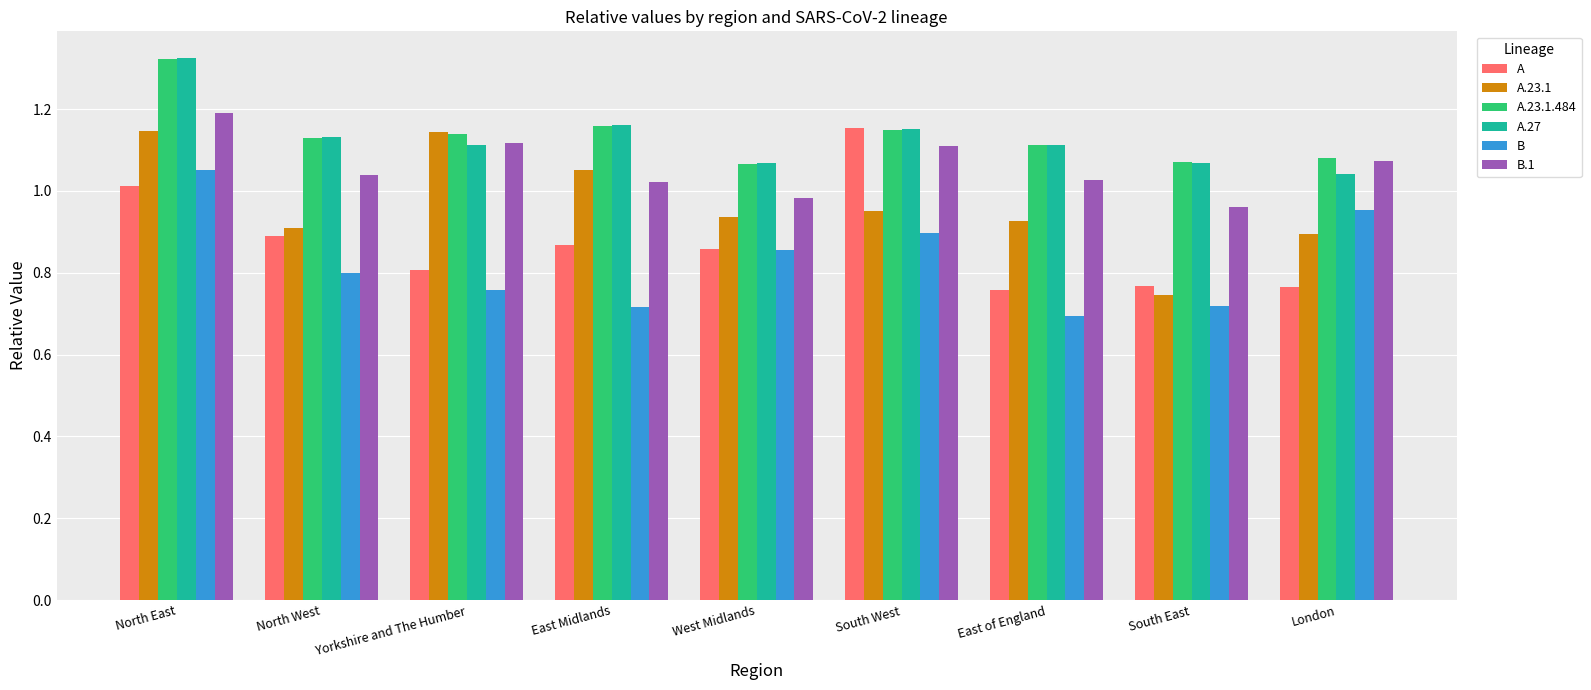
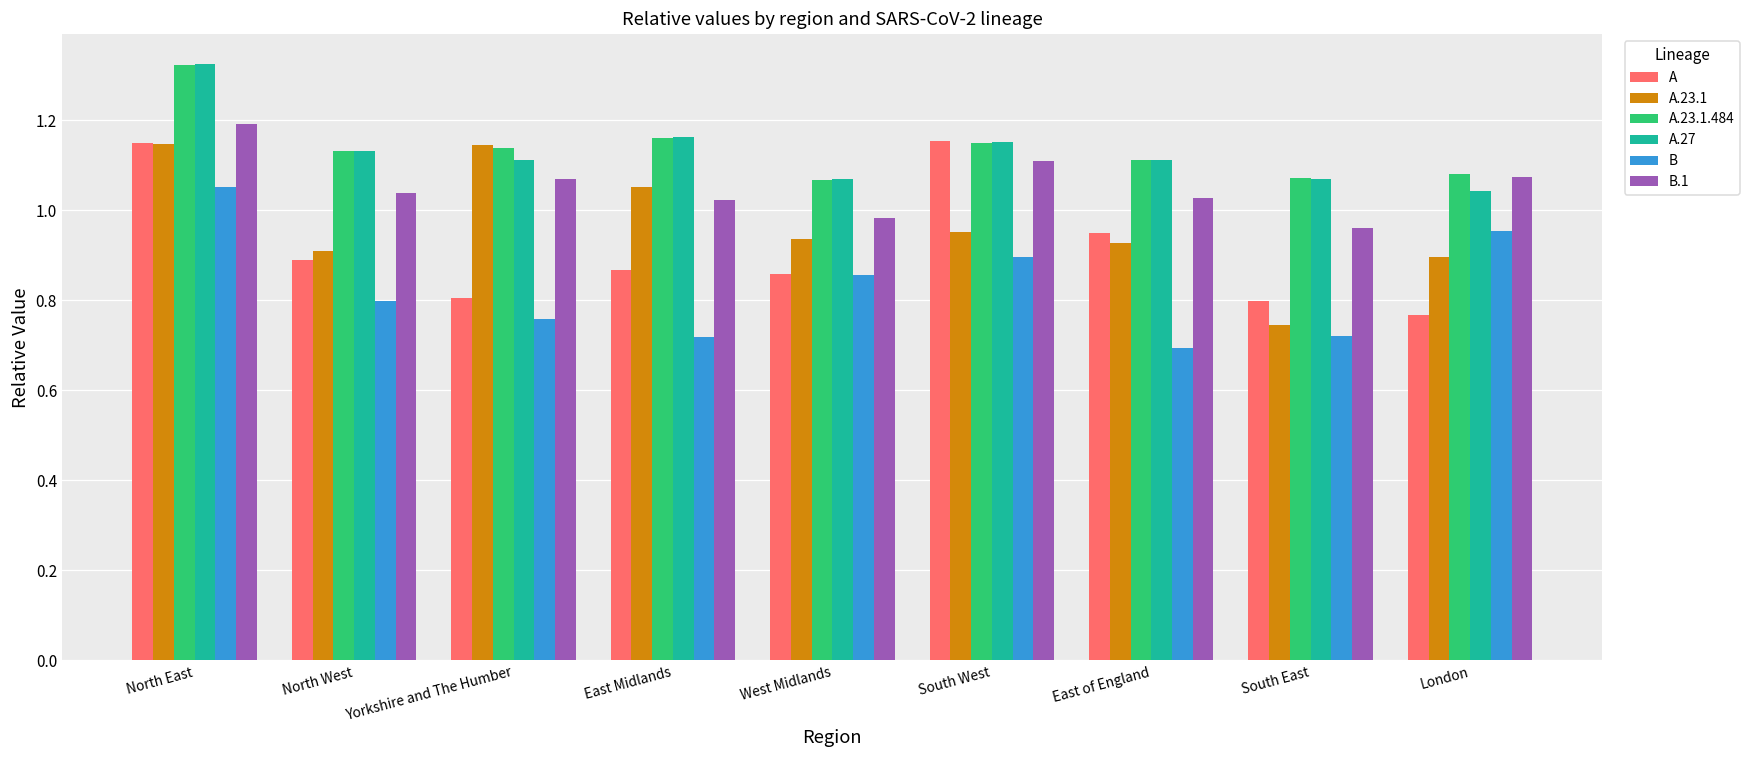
  {
    "A": {
-     "North East": 1.01,
+     "North East": 1.15,
      "North West": 0.89,
      "Yorkshire and The Humber": 0.81,
      "East Midlands": 0.87,
      "West Midlands": 0.86,
      "South West": 1.15,
-     "East of England": 0.76,
-     "South East": 0.77,
+     "East of England": 0.95,
+     "South East": 0.80,
      "London": 0.77
    },
    "A.23.1": {
      "North East": 1.15,
      "North West": 0.91,
      "Yorkshire and The Humber": 1.14,
      "East Midlands": 1.05,
      "West Midlands": 0.94,
      "South West": 0.95,
      "East of England": 0.93,
      "South East": 0.75,
      "London": 0.90
    },
    "B": {
      "North East": 1.05,
      "North West": 0.80,
      "Yorkshire and The Humber": 0.76,
      "East Midlands": 0.72,
      "West Midlands": 0.86,
      "South West": 0.90,
      "East of England": 0.69,
      "South East": 0.72,
      "London": 0.95
    },
    "B.1": {
      "North East": 1.19,
      "North West": 1.04,
-     "Yorkshire and The Humber": 1.12,
+     "Yorkshire and The Humber": 1.07,
      "East Midlands": 1.02,
      "West Midlands": 0.98,
      "South West": 1.11,
      "East of England": 1.03,
      "South East": 0.96,
      "London": 1.07
    }
  }
